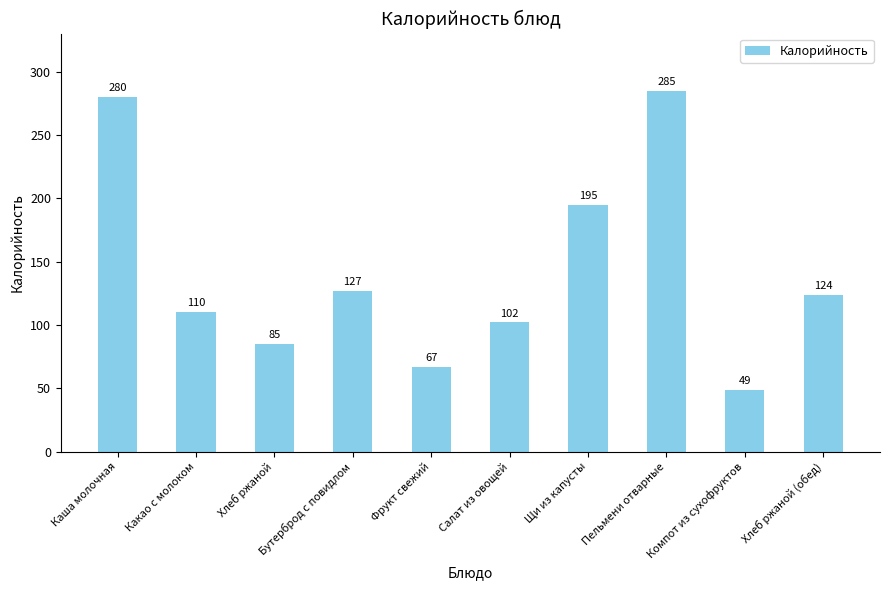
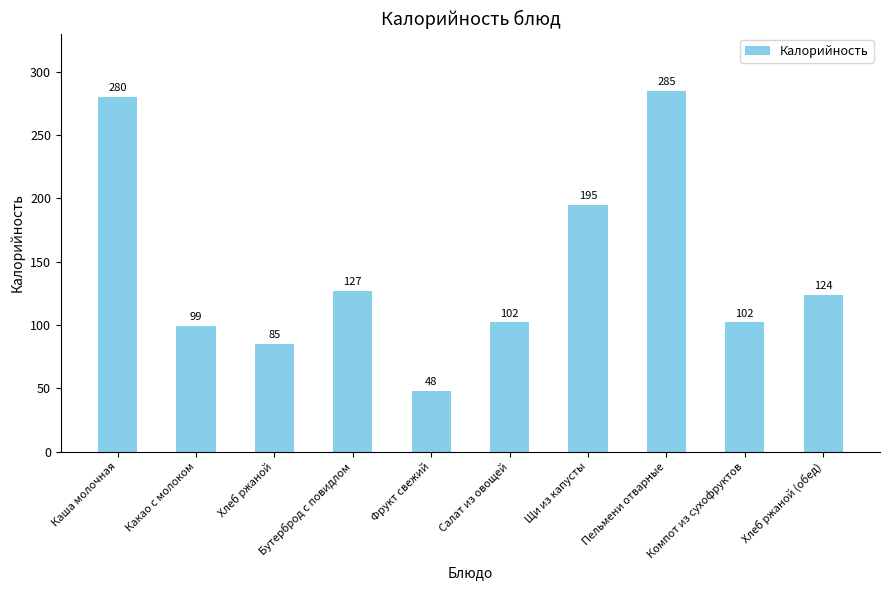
  {
    "Каша молочная": 280,
-   "Какао с молоком": 110,
+   "Какао с молоком": 99,
    "Хлеб ржаной": 85,
    "Бутерброд с повидлом": 127,
-   "Фрукт свежий": 67,
+   "Фрукт свежий": 48,
    "Салат из овощей": 102,
    "Щи из капусты": 195,
    "Пельмени отварные": 285,
-   "Компот из сухофруктов": 49,
+   "Компот из сухофруктов": 102,
    "Хлеб ржаной (обед)": 124
  }
